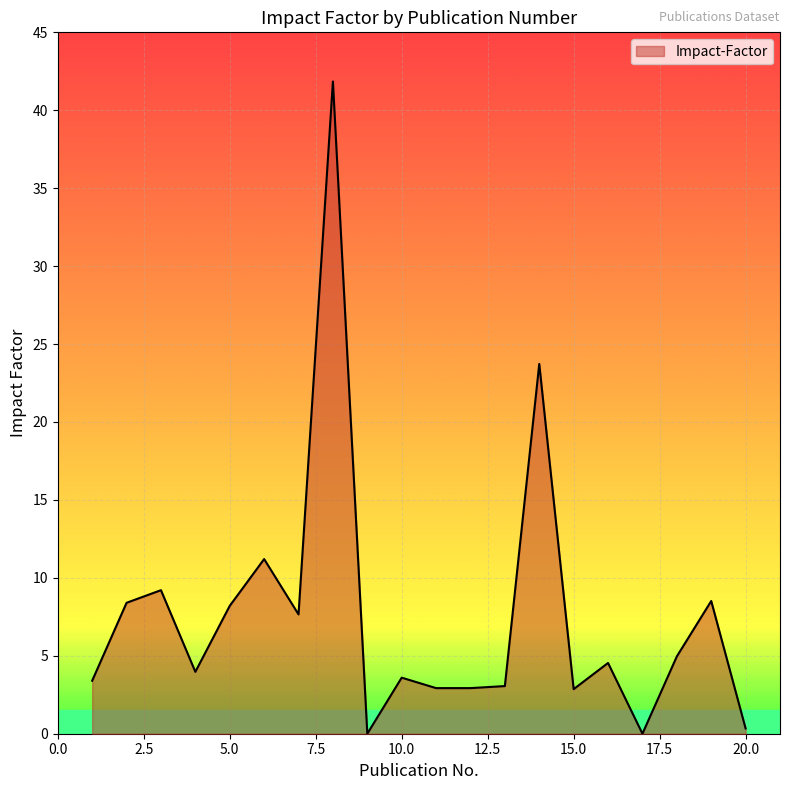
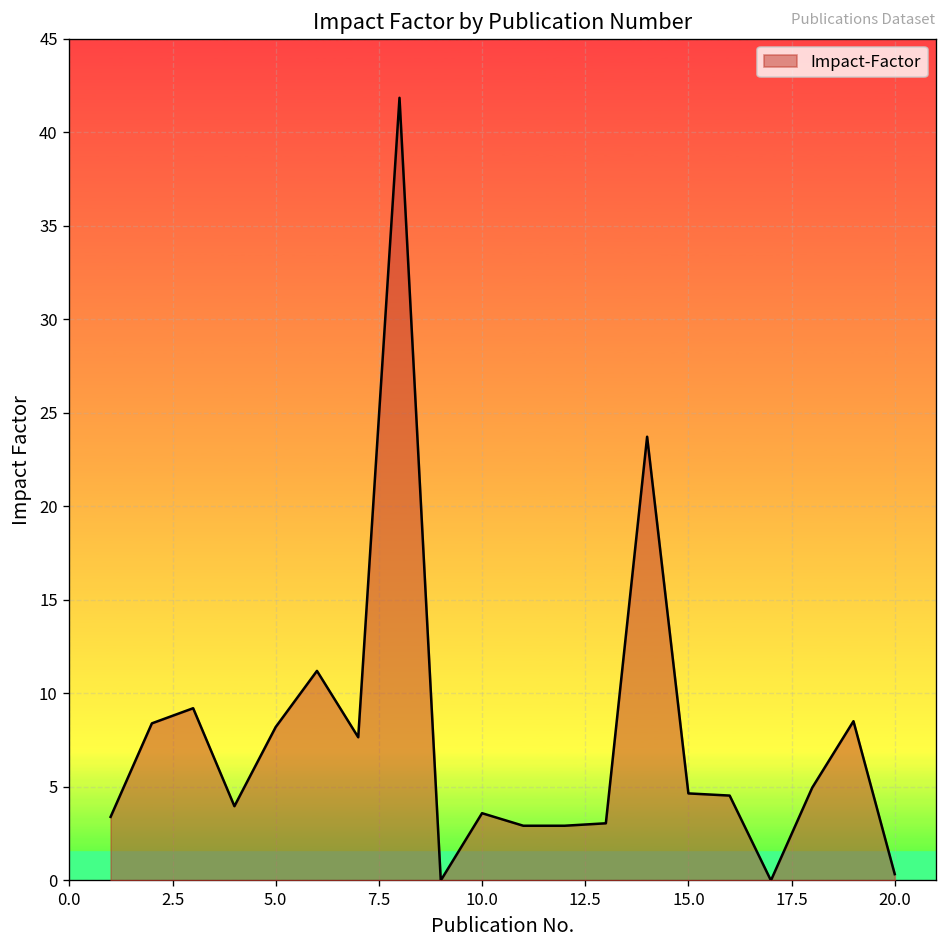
  {
    "5.0": 8.2,
    "10.0": 3.6,
-   "15.0": 2.9
+   "15.0": 4.7
  }
